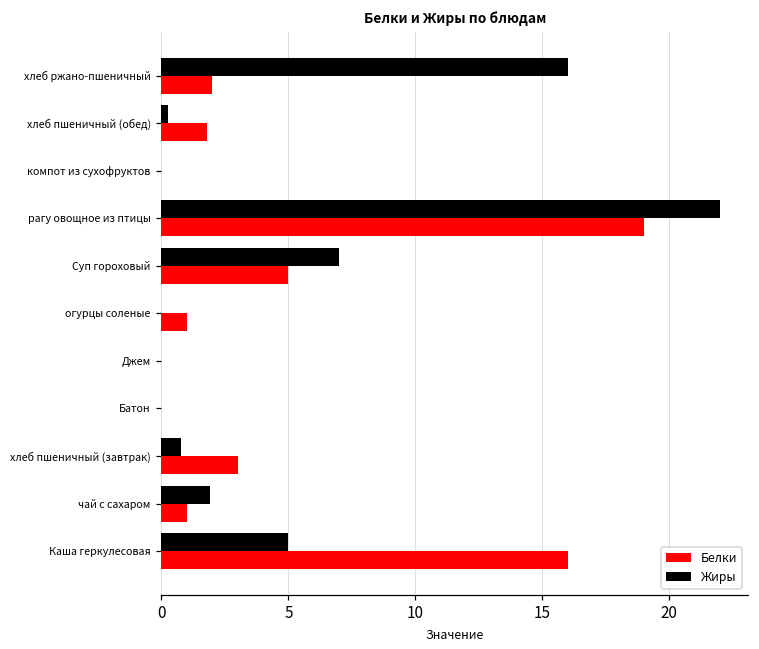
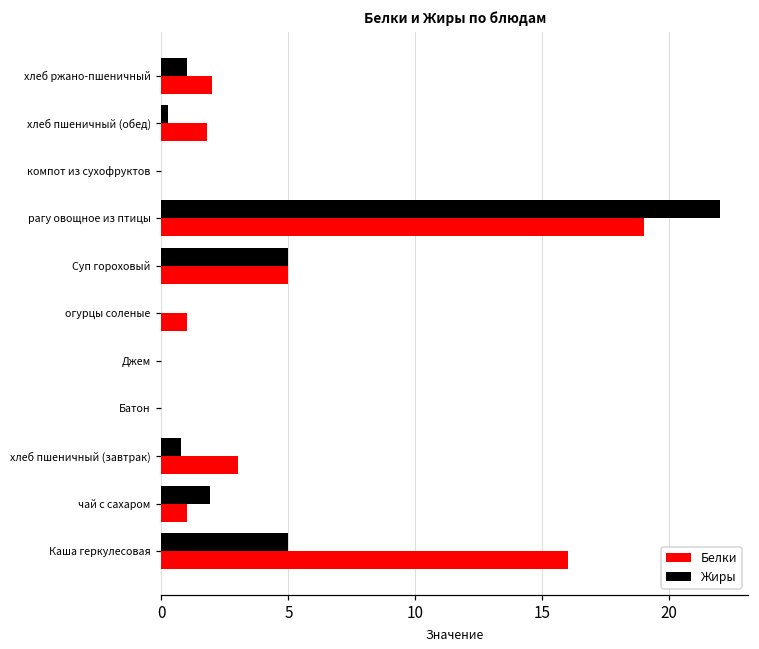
  {
    "Белки": {
      "хлеб ржано-пшеничный": 2,
      "хлеб пшеничный (обед)": 1.8,
      "компот из сухофруктов": 0,
      "рагу овощное из птицы": 19,
      "Суп гороховый": 5,
      "огурцы соленые": 1,
      "Джем": 0,
      "Батон": 0,
      "хлеб пшеничный (завтрак)": 3,
      "чай с сахаром": 1,
      "Каша геркулесовая": 16
    },
    "Жиры": {
-     "хлеб ржано-пшеничный": 16,
+     "хлеб ржано-пшеничный": 1,
      "хлеб пшеничный (обед)": 0.3,
      "компот из сухофруктов": 0,
      "рагу овощное из птицы": 22,
-     "Суп гороховый": 7,
+     "Суп гороховый": 5,
      "огурцы соленые": 0,
      "Джем": 0,
      "Батон": 0,
      "хлеб пшеничный (завтрак)": 0.8,
      "чай с сахаром": 2,
      "Каша геркулесовая": 5
    }
  }
